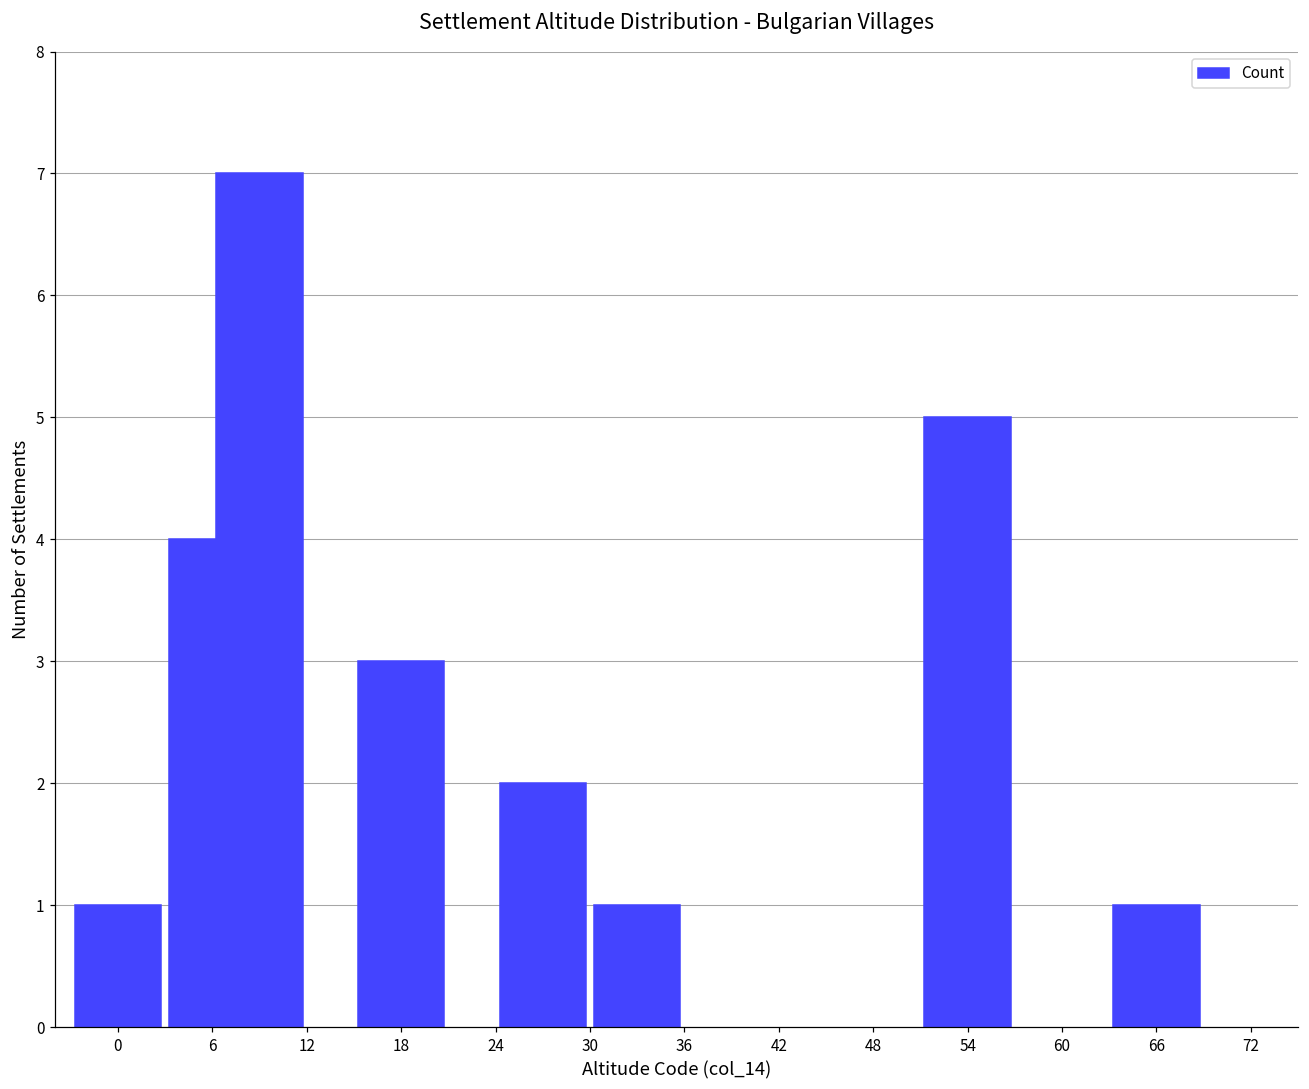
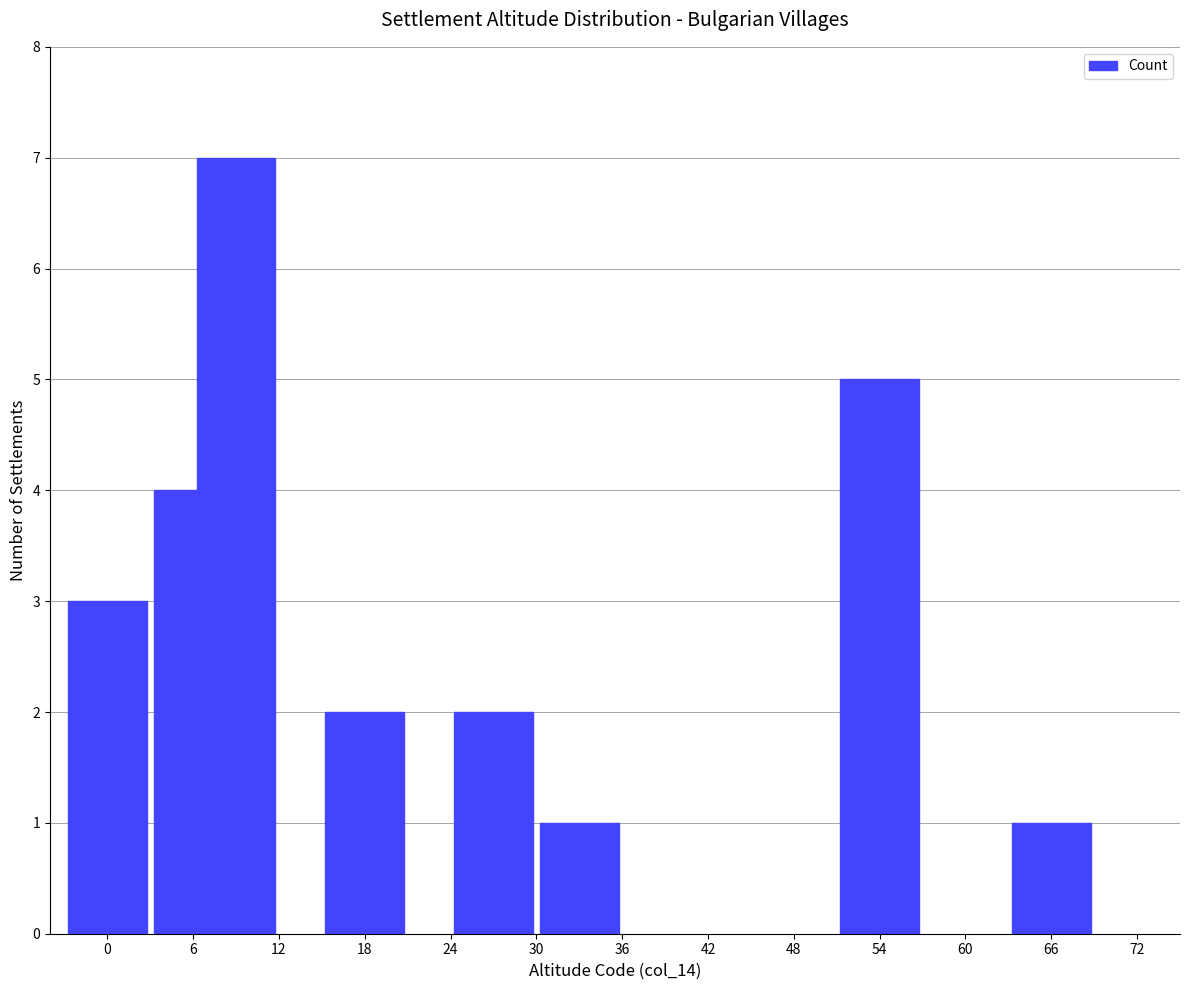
  {
-   "0": 1,
+   "0": 3,
    "6": 4,
-   "18": 3,
+   "18": 2,
    "54": 5,
    "66": 1
  }
